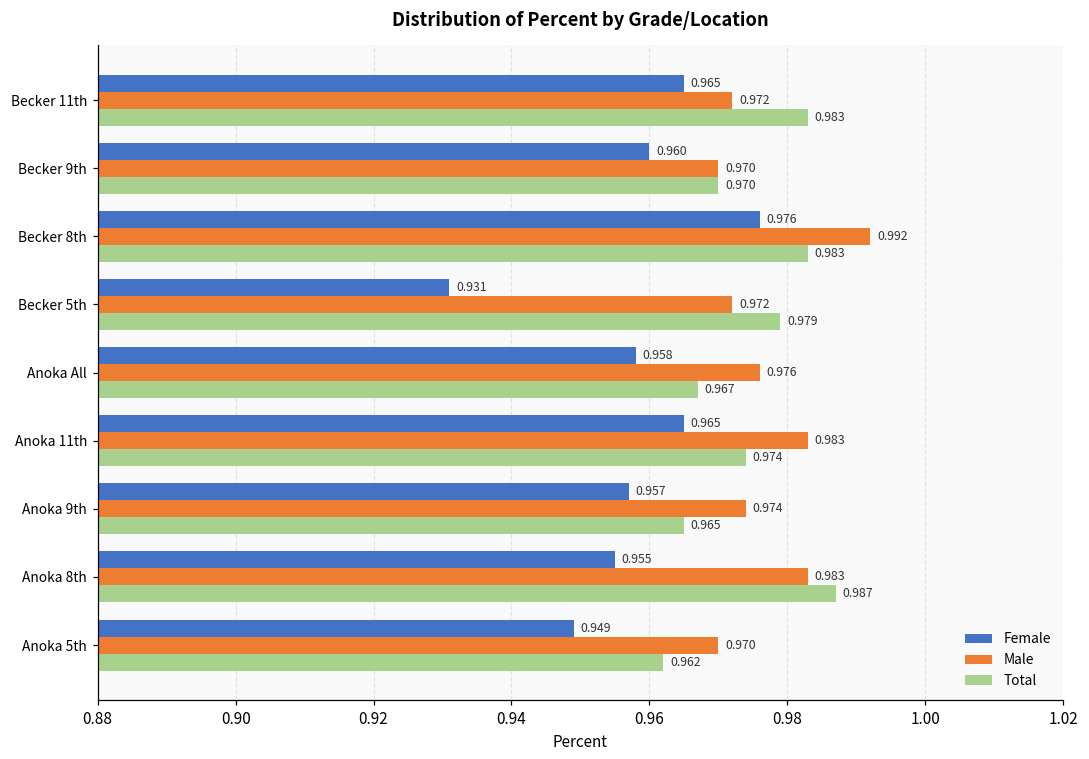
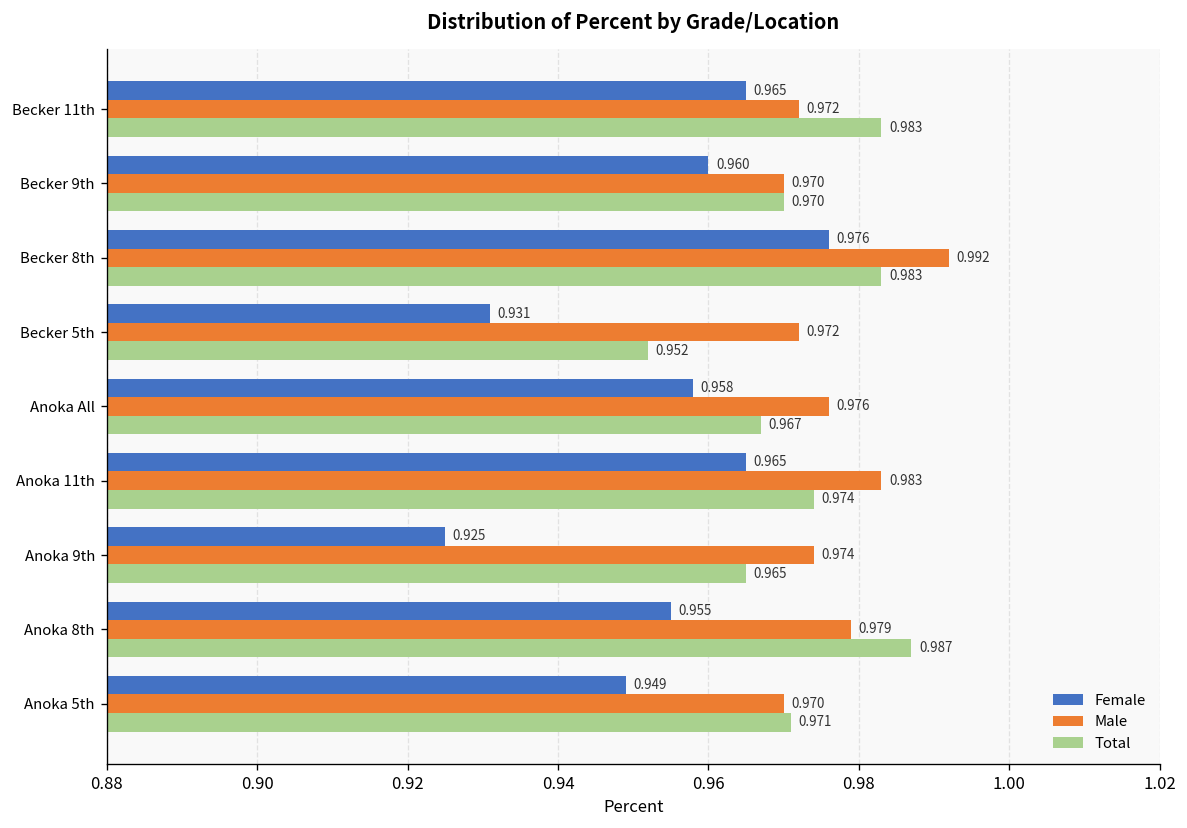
  {
    "Female": {
      "Becker 11th": 0.965,
      "Becker 9th": 0.960,
      "Becker 8th": 0.976,
      "Becker 5th": 0.931,
      "Anoka All": 0.958,
      "Anoka 11th": 0.965,
-     "Anoka 9th": 0.957,
+     "Anoka 9th": 0.925,
      "Anoka 8th": 0.955,
      "Anoka 5th": 0.949
    },
    "Male": {
      "Becker 11th": 0.972,
      "Becker 9th": 0.970,
      "Becker 8th": 0.992,
      "Becker 5th": 0.972,
      "Anoka All": 0.976,
      "Anoka 11th": 0.983,
      "Anoka 9th": 0.974,
-     "Anoka 8th": 0.983,
+     "Anoka 8th": 0.979,
      "Anoka 5th": 0.970
    },
    "Total": {
      "Becker 11th": 0.983,
      "Becker 9th": 0.970,
      "Becker 8th": 0.983,
-     "Becker 5th": 0.979,
+     "Becker 5th": 0.952,
      "Anoka All": 0.967,
      "Anoka 11th": 0.974,
      "Anoka 9th": 0.965,
      "Anoka 8th": 0.987,
-     "Anoka 5th": 0.962
+     "Anoka 5th": 0.971
    }
  }
